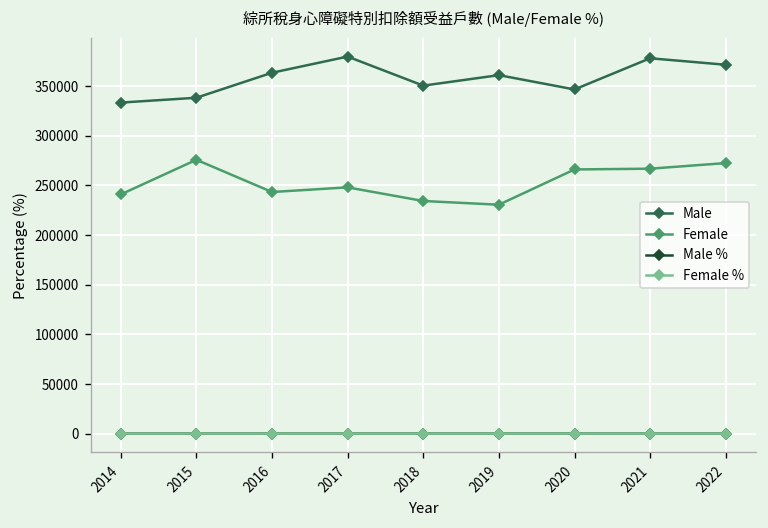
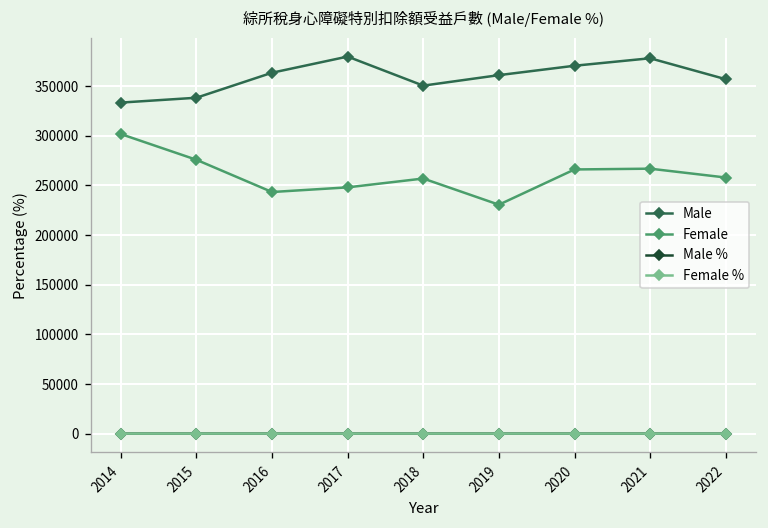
  {
    "Male": {
      "2014": 330000,
      "2015": 340000,
      "2016": 360000,
      "2017": 380000,
      "2018": 350000,
      "2019": 360000,
-     "2020": 350000,
+     "2020": 370000,
      "2021": 380000,
-     "2022": 370000
+     "2022": 360000
    },
    "Female": {
-     "2014": 240000,
+     "2014": 300000,
      "2015": 280000,
      "2016": 240000,
      "2017": 250000,
-     "2018": 230000,
+     "2018": 260000,
      "2019": 230000,
      "2020": 270000,
      "2021": 270000,
-     "2022": 270000
+     "2022": 260000
    },
    "Female %": {
      "2014": 0,
      "2015": 0,
      "2016": 0,
      "2017": 0,
      "2018": 0,
      "2019": 0,
      "2020": 0,
      "2021": 0,
      "2022": 0
    }
  }
